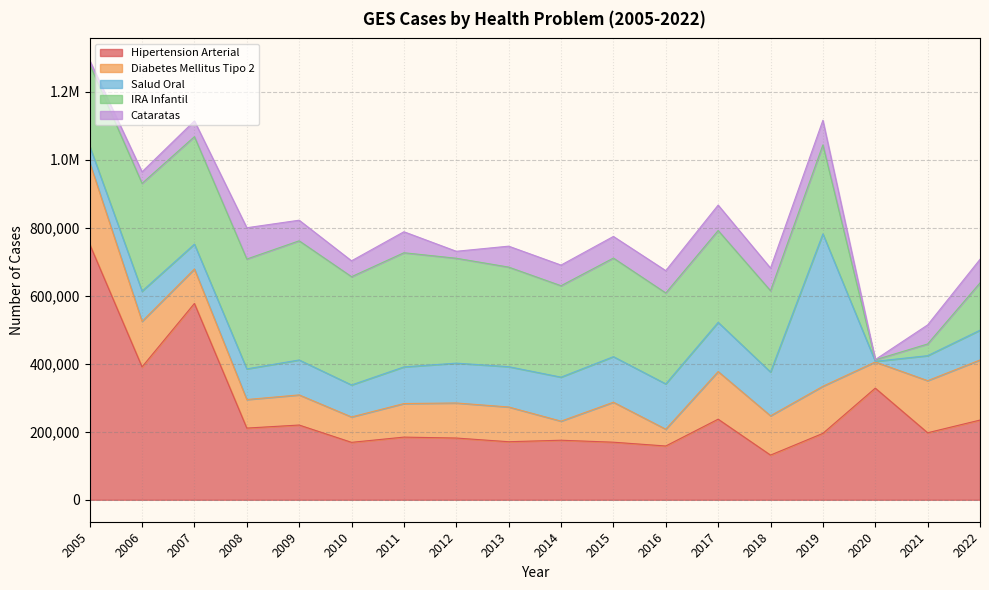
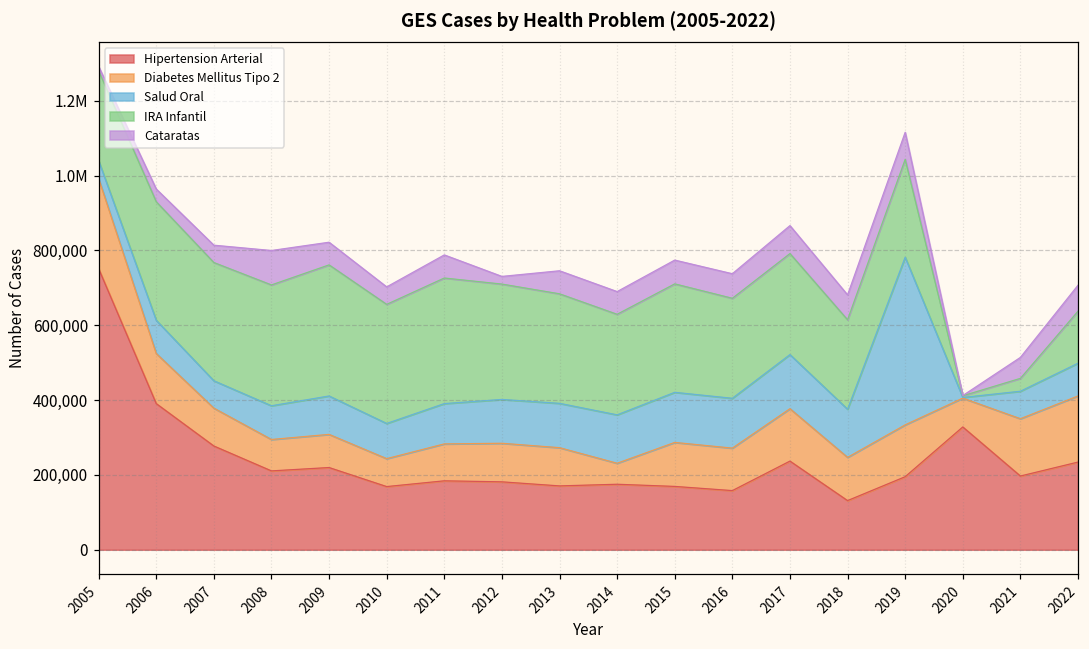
  {
    "Hipertension Arterial": {
      "2005": "750,000",
      "2006": "390,000",
-     "2007": "580,000",
+     "2007": "280,000",
      "2008": "210,000",
      "2009": "220,000",
      "2010": "170,000",
      "2011": "180,000",
      "2012": "180,000",
      "2013": "170,000",
      "2014": "170,000",
      "2015": "170,000",
      "2016": "160,000",
      "2017": "240,000",
      "2018": "130,000",
      "2019": "200,000",
      "2020": "330,000",
      "2021": "200,000",
      "2022": "230,000"
    },
    "Diabetes Mellitus Tipo 2": {
      "2005": "240,000",
      "2006": "130,000",
      "2007": "100,000",
      "2008": "80,000",
      "2009": "90,000",
      "2010": "70,000",
      "2011": "100,000",
      "2012": "100,000",
      "2013": "100,000",
      "2014": "60,000",
      "2015": "120,000",
-     "2016": "50,000",
+     "2016": "110,000",
      "2017": "140,000",
      "2018": "120,000",
      "2019": "140,000",
      "2021": "150,000",
      "2022": "180,000"
    },
    "Salud Oral": {
      "2005": "50,000",
      "2006": "90,000",
      "2007": "70,000",
      "2008": "90,000",
      "2009": "100,000",
      "2010": "90,000",
      "2011": "110,000",
      "2012": "120,000",
      "2013": "120,000",
      "2014": "130,000",
      "2015": "130,000",
      "2016": "130,000",
      "2017": "140,000",
      "2018": "130,000",
      "2019": "450,000",
      "2021": "70,000",
      "2022": "90,000"
    },
    "IRA Infantil": {
      "2005": "240,000",
      "2006": "320,000",
      "2007": "320,000",
      "2008": "320,000",
      "2009": "350,000",
      "2010": "320,000",
      "2011": "340,000",
      "2012": "310,000",
      "2013": "290,000",
      "2014": "270,000",
      "2015": "290,000",
      "2016": "270,000",
      "2017": "270,000",
      "2018": "240,000",
      "2019": "260,000",
      "2021": "30,000",
      "2022": "140,000"
    },
    "Cataratas": {
      "2005": "10,000",
      "2006": "30,000",
      "2008": "90,000",
      "2009": "60,000",
      "2010": "50,000",
      "2011": "60,000",
      "2012": "20,000",
      "2013": "60,000",
      "2014": "60,000",
      "2015": "60,000",
      "2016": "70,000",
      "2017": "70,000",
      "2018": "70,000",
      "2019": "70,000",
      "2021": "60,000",
      "2022": "70,000"
    }
  }
